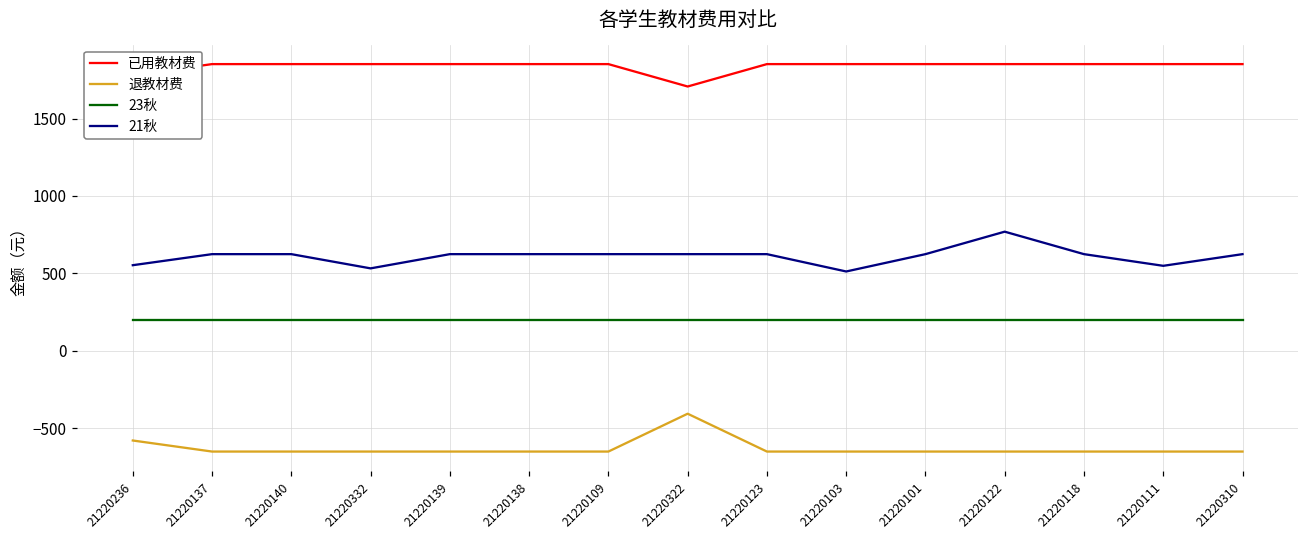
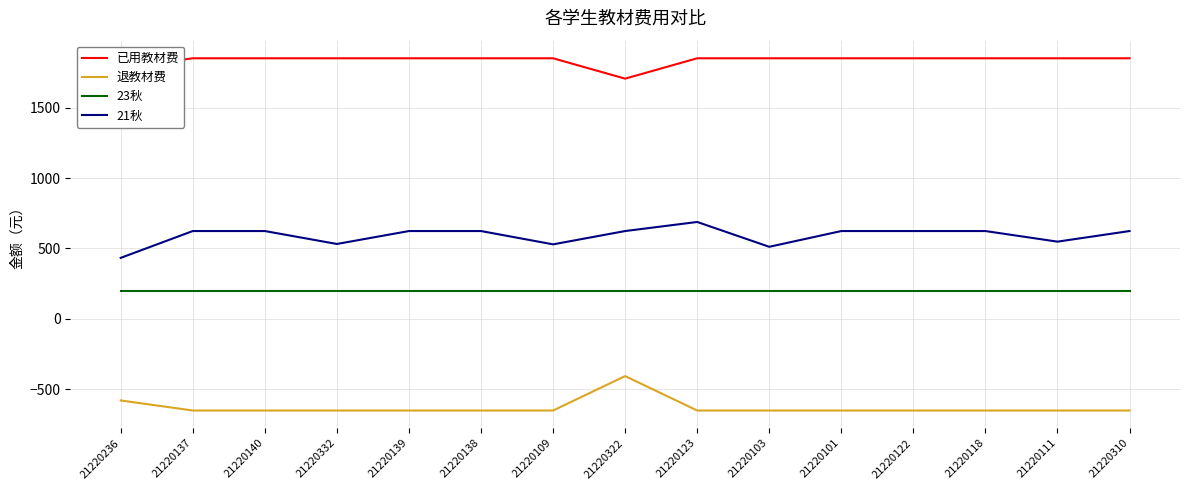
  {
    "已用教材费": {
      "21220137": 1850,
      "21220140": 1850,
      "21220332": 1850,
      "21220139": 1850,
      "21220138": 1850,
      "21220109": 1850,
      "21220322": 1710,
      "21220123": 1850,
      "21220103": 1850,
      "21220101": 1850,
      "21220122": 1850,
      "21220118": 1850,
      "21220111": 1850,
      "21220310": 1850
    },
    "退教材费": {
      "21220236": -580,
      "21220137": -650,
      "21220140": -650,
      "21220332": -650,
      "21220139": -650,
      "21220138": -650,
      "21220109": -650,
      "21220322": -410,
      "21220123": -650,
      "21220103": -650,
      "21220101": -650,
      "21220122": -650,
      "21220118": -650,
      "21220111": -650,
      "21220310": -650
    },
    "23秋": {
      "21220236": 200,
      "21220137": 200,
      "21220140": 200,
      "21220332": 200,
      "21220139": 200,
      "21220138": 200,
      "21220109": 200,
      "21220322": 200,
      "21220123": 200,
      "21220103": 200,
      "21220101": 200,
      "21220122": 200,
      "21220118": 200,
      "21220111": 200,
      "21220310": 200
    },
    "21秋": {
-     "21220236": 550,
+     "21220236": 430,
      "21220137": 620,
      "21220140": 620,
      "21220332": 530,
      "21220139": 620,
      "21220138": 620,
-     "21220109": 620,
+     "21220109": 530,
      "21220322": 620,
-     "21220123": 620,
+     "21220123": 690,
      "21220103": 510,
      "21220101": 620,
-     "21220122": 770,
+     "21220122": 620,
      "21220118": 620,
      "21220111": 550,
      "21220310": 620
    }
  }
